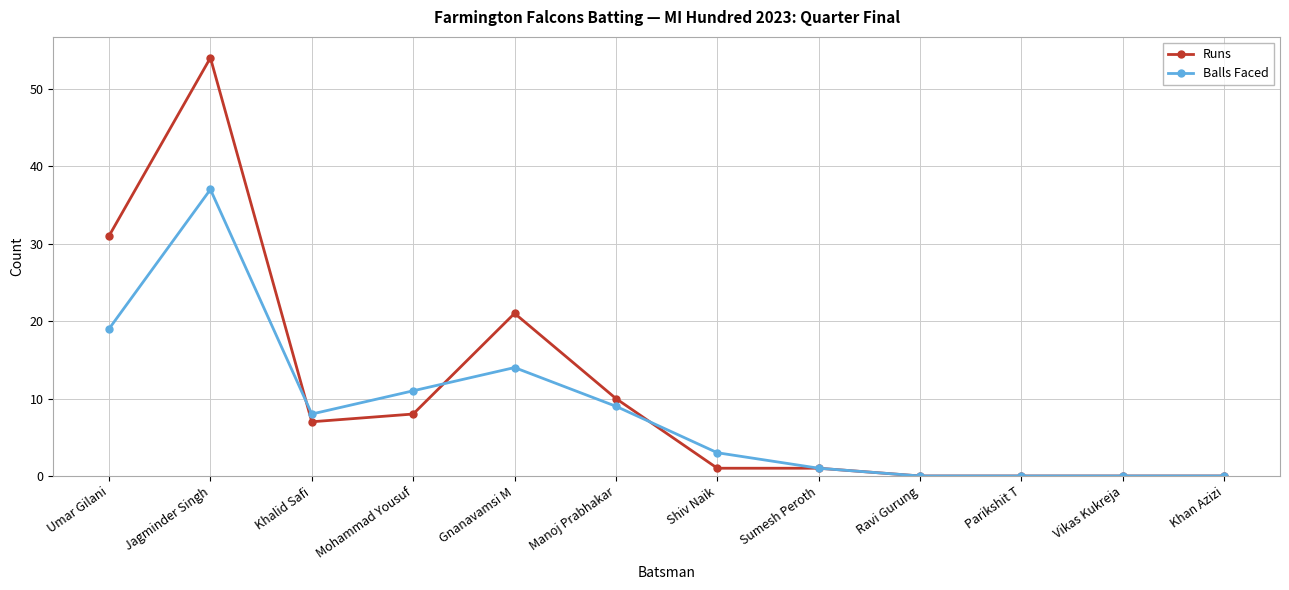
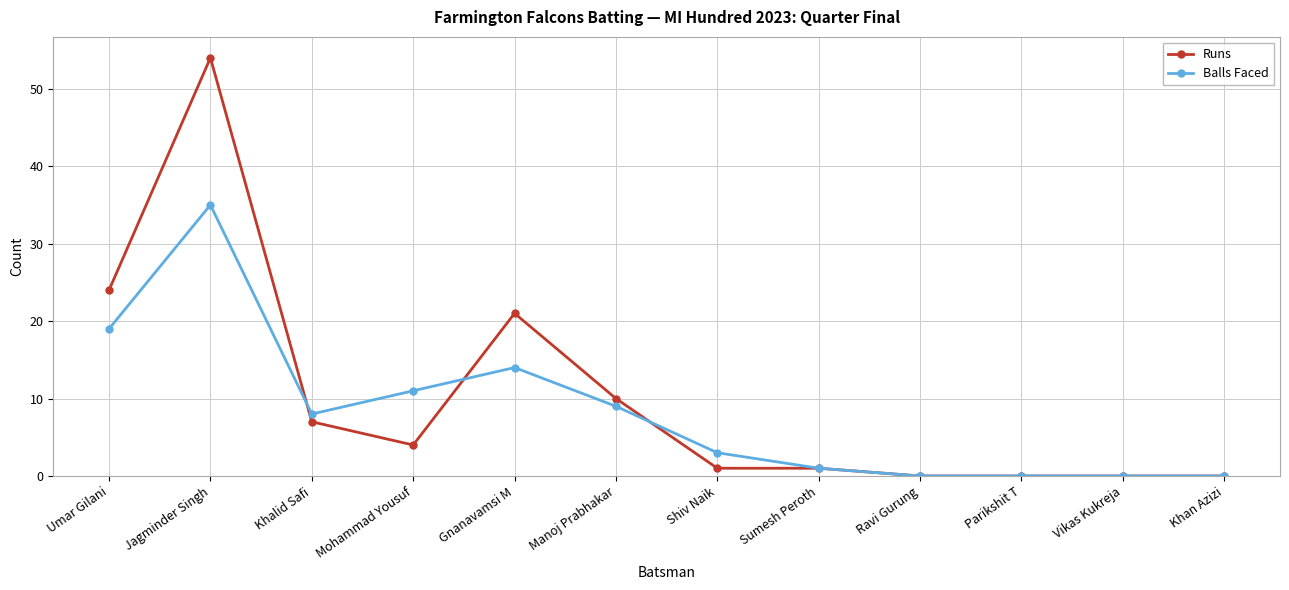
  {
    "Runs": {
-     "Umar Gilani": 31,
+     "Umar Gilani": 24,
      "Jagminder Singh": 54,
      "Khalid Safi": 7,
-     "Mohammad Yousuf": 8,
+     "Mohammad Yousuf": 4,
      "Gnanavamsi M": 21,
      "Manoj Prabhakar": 10,
      "Shiv Naik": 1
    },
    "Balls Faced": {
      "Umar Gilani": 19,
-     "Jagminder Singh": 37,
+     "Jagminder Singh": 35,
      "Khalid Safi": 8,
      "Mohammad Yousuf": 11,
      "Gnanavamsi M": 14,
      "Manoj Prabhakar": 9,
      "Shiv Naik": 3
    }
  }
